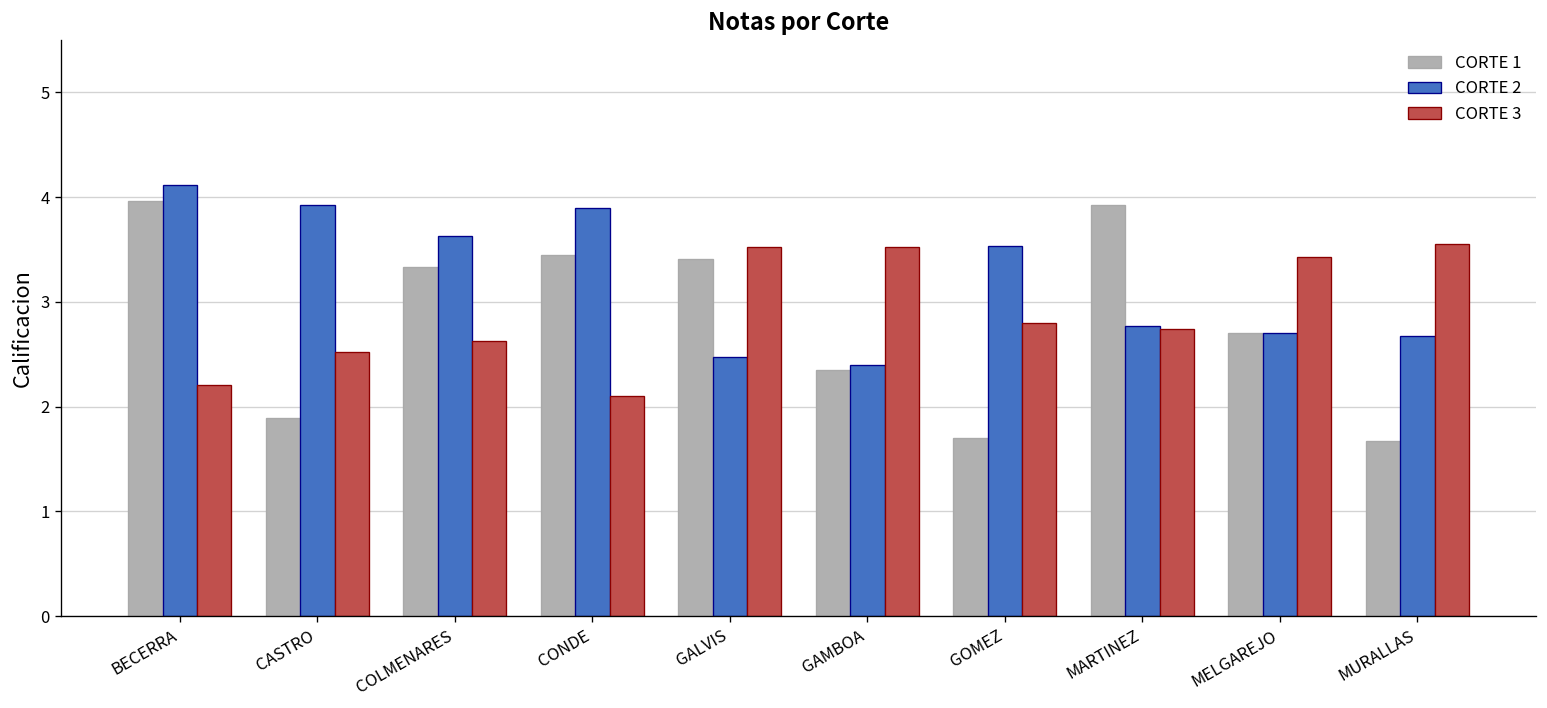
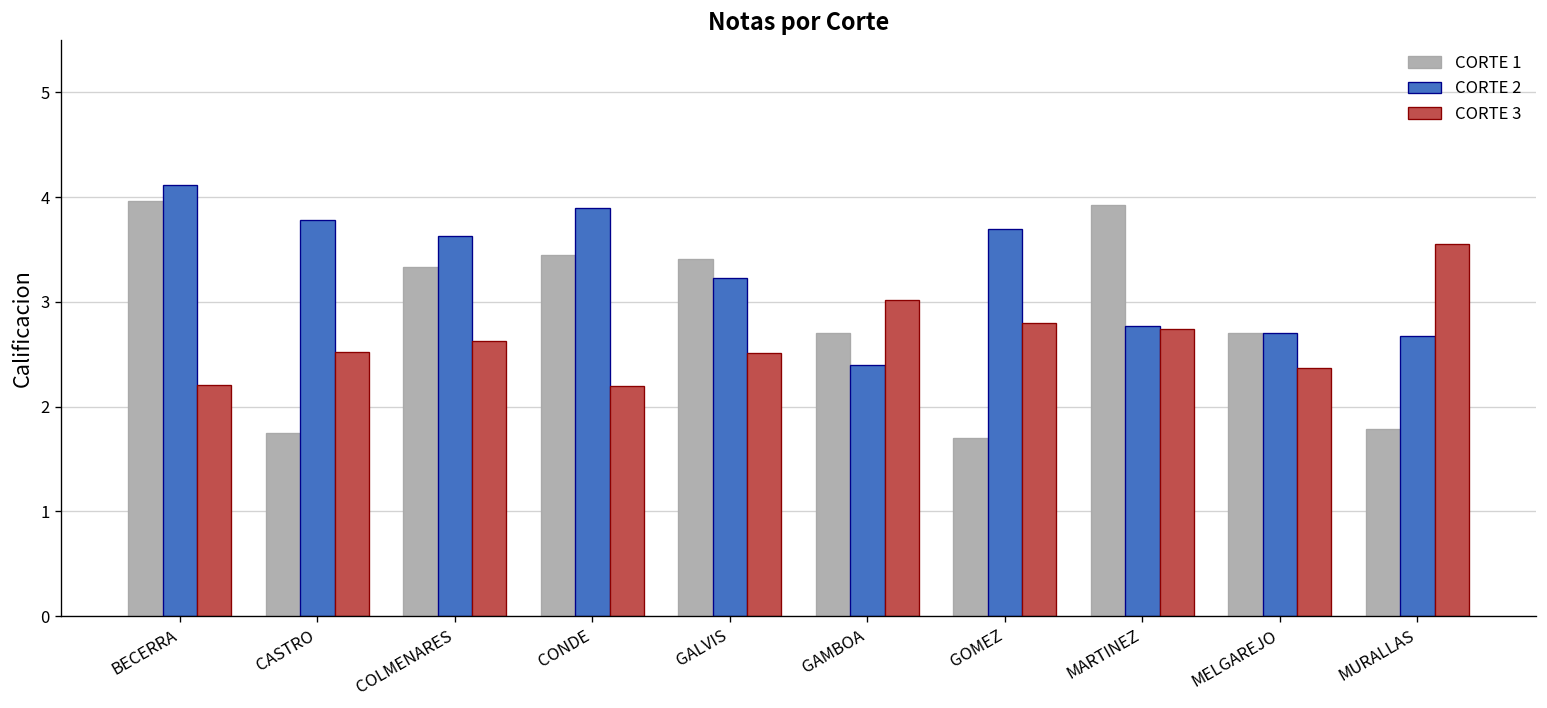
  {
    "CORTE 1": {
      "BECERRA": 4.0,
-     "CASTRO": 1.9,
+     "CASTRO": 1.7,
      "COLMENARES": 3.3,
      "CONDE": 3.5,
      "GALVIS": 3.4,
-     "GAMBOA": 2.4,
+     "GAMBOA": 2.7,
      "GOMEZ": 1.7,
      "MARTINEZ": 3.9,
      "MELGAREJO": 2.7,
-     "MURALLAS": 1.7
+     "MURALLAS": 1.8
    },
    "CORTE 2": {
      "BECERRA": 4.1,
-     "CASTRO": 3.9,
+     "CASTRO": 3.8,
      "COLMENARES": 3.6,
      "CONDE": 3.9,
-     "GALVIS": 2.5,
+     "GALVIS": 3.2,
      "GAMBOA": 2.4,
-     "GOMEZ": 3.5,
+     "GOMEZ": 3.7,
      "MARTINEZ": 2.8,
      "MELGAREJO": 2.7,
      "MURALLAS": 2.7
    },
    "CORTE 3": {
      "BECERRA": 2.2,
      "CASTRO": 2.5,
      "COLMENARES": 2.6,
-     "CONDE": 2.1,
-     "GALVIS": 3.5,
-     "GAMBOA": 3.5,
+     "CONDE": 2.2,
+     "GALVIS": 2.5,
+     "GAMBOA": 3.0,
      "GOMEZ": 2.8,
      "MARTINEZ": 2.7,
-     "MELGAREJO": 3.4,
+     "MELGAREJO": 2.4,
      "MURALLAS": 3.6
    }
  }
